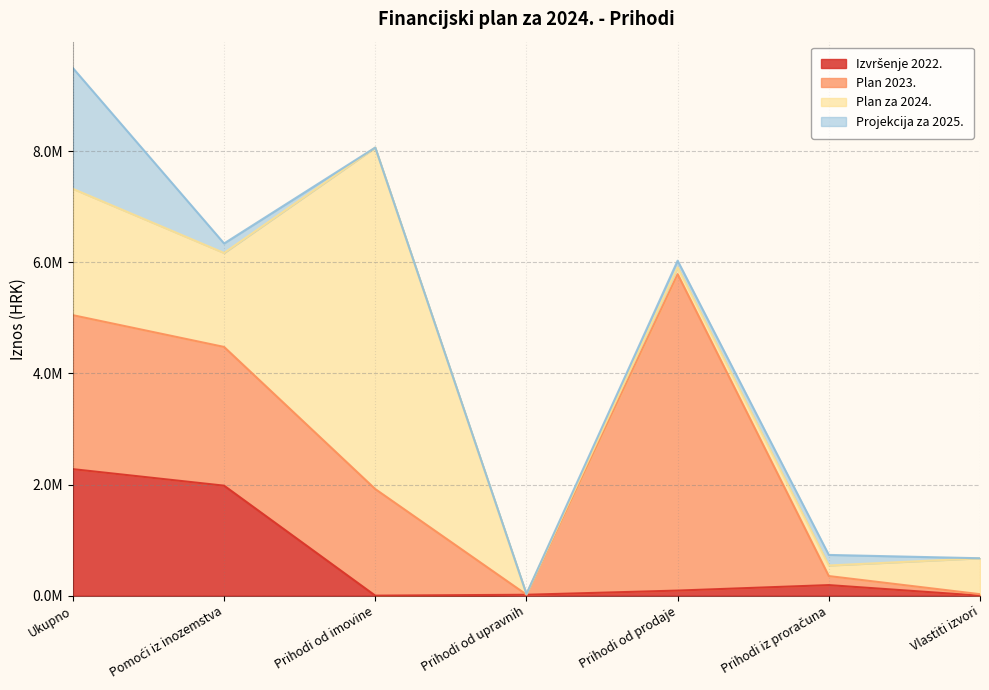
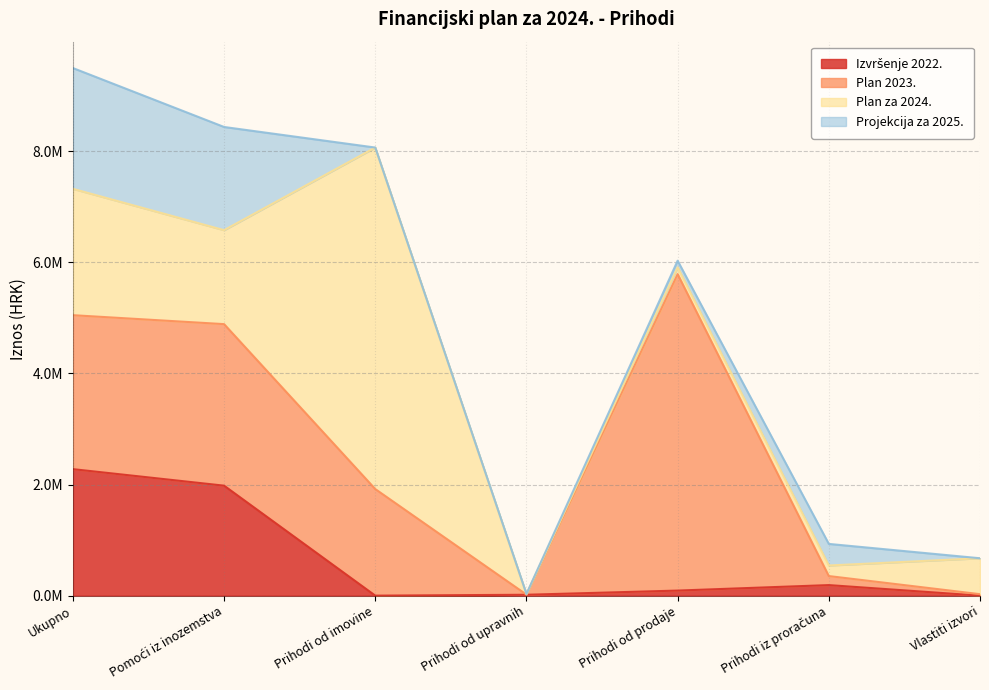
  {
    "Izvršenje 2022.": {
      "Ukupno": 2300000,
      "Pomoći iz inozemstva": 2000000,
      "Prihodi od imovine": 0,
      "Prihodi od prodaje": 100000,
      "Prihodi iz proračuna": 200000
    },
    "Plan 2023.": {
      "Ukupno": 2800000,
-     "Pomoći iz inozemstva": 2500000,
+     "Pomoći iz inozemstva": 2900000,
      "Prihodi od imovine": 1900000,
      "Prihodi od prodaje": 5700000,
      "Prihodi iz proračuna": 200000
    },
    "Plan za 2024.": {
      "Ukupno": 2300000,
      "Pomoći iz inozemstva": 1700000,
      "Prihodi od prodaje": 100000,
      "Prihodi iz proračuna": 200000
    },
    "Projekcija za 2025.": {
      "Ukupno": 2200000,
-     "Pomoći iz inozemstva": 200000,
+     "Pomoći iz inozemstva": 1900000,
      "Prihodi od prodaje": 100000,
-     "Prihodi iz proračuna": 200000
+     "Prihodi iz proračuna": 400000
    }
  }
